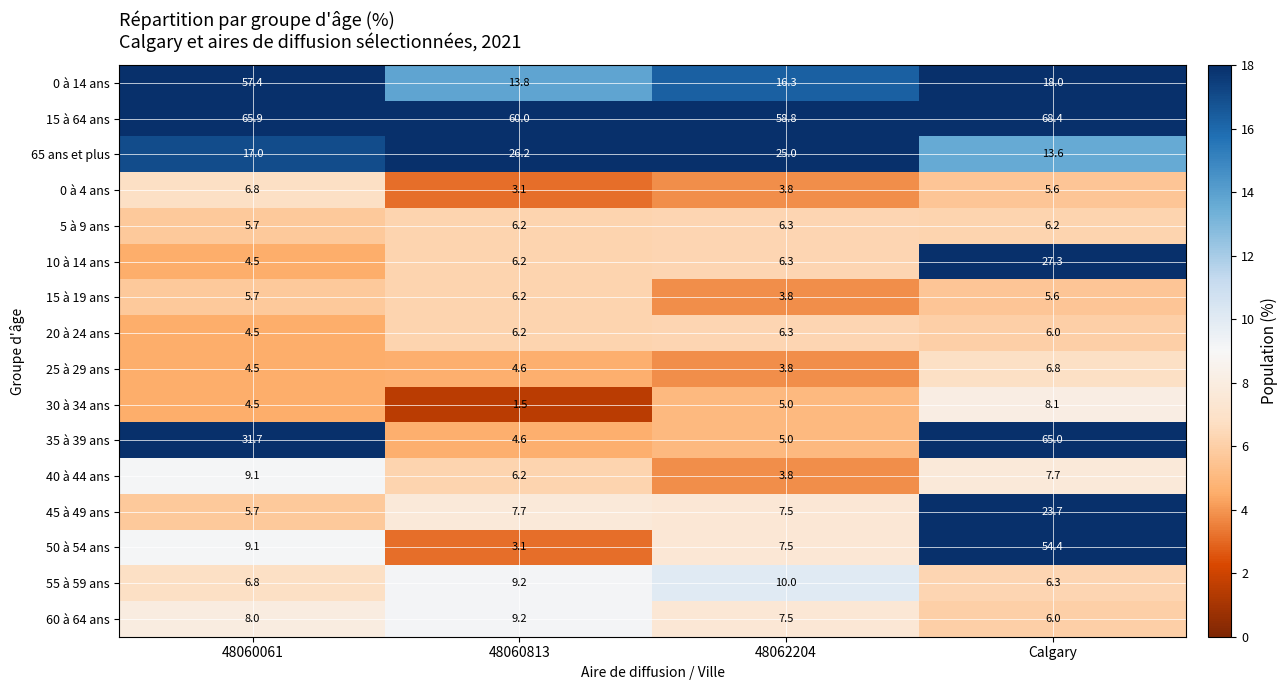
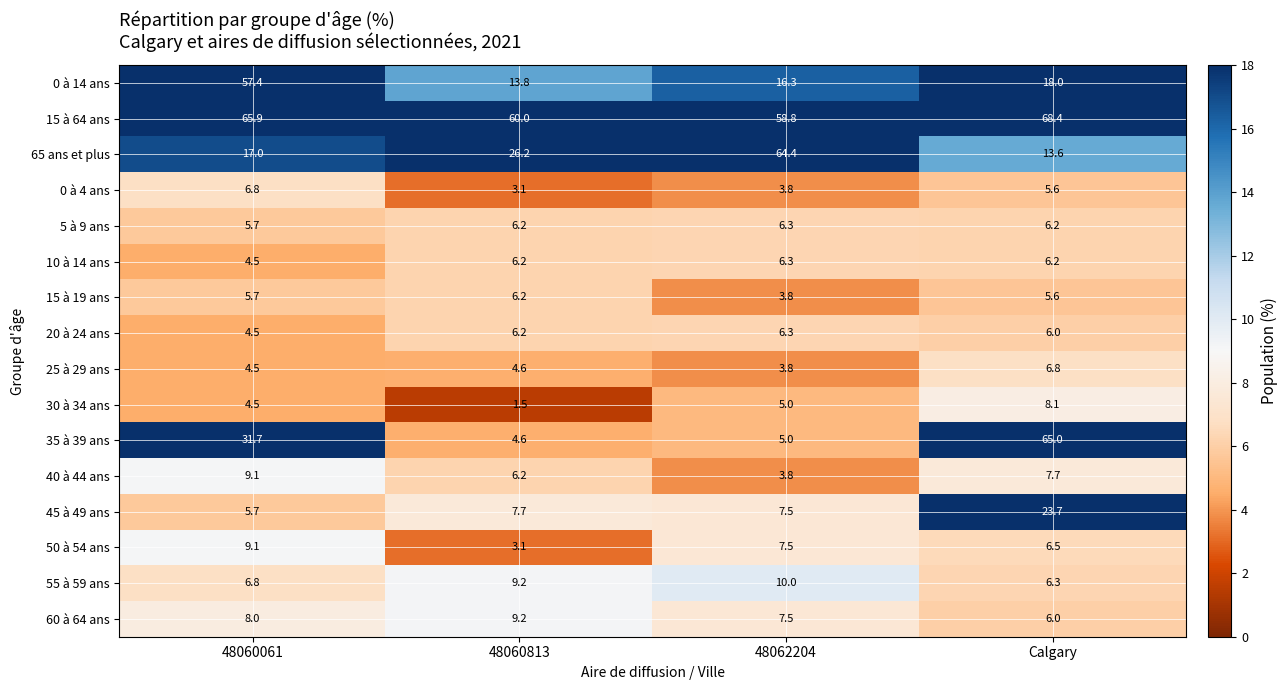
  {
    "0 à 14 ans": {
      "48060061": 57.4,
      "48060813": 13.8,
      "48062204": 16.3,
      "Calgary": 18.0
    },
    "15 à 64 ans": {
      "48060061": 65.9,
      "48060813": 60.0,
      "48062204": 58.8,
      "Calgary": 68.4
    },
    "65 ans et plus": {
      "48060061": 17.0,
      "48060813": 26.2,
-     "48062204": 25.0,
+     "48062204": 64.4,
      "Calgary": 13.6
    },
    "0 à 4 ans": {
      "48060061": 6.8,
      "48060813": 3.1,
      "48062204": 3.8,
      "Calgary": 5.6
    },
    "5 à 9 ans": {
      "48060061": 5.7,
      "48060813": 6.2,
      "48062204": 6.3,
      "Calgary": 6.2
    },
    "10 à 14 ans": {
      "48060061": 4.5,
      "48060813": 6.2,
      "48062204": 6.3,
-     "Calgary": 27.3
+     "Calgary": 6.2
    },
    "15 à 19 ans": {
      "48060061": 5.7,
      "48060813": 6.2,
      "48062204": 3.8,
      "Calgary": 5.6
    },
    "20 à 24 ans": {
      "48060061": 4.5,
      "48060813": 6.2,
      "48062204": 6.3,
      "Calgary": 6.0
    },
    "25 à 29 ans": {
      "48060061": 4.5,
      "48060813": 4.6,
      "48062204": 3.8,
      "Calgary": 6.8
    },
    "30 à 34 ans": {
      "48060061": 4.5,
      "48060813": 1.5,
      "48062204": 5.0,
      "Calgary": 8.1
    },
    "35 à 39 ans": {
      "48060061": 31.7,
      "48060813": 4.6,
      "48062204": 5.0,
      "Calgary": 65.0
    },
    "40 à 44 ans": {
      "48060061": 9.1,
      "48060813": 6.2,
      "48062204": 3.8,
      "Calgary": 7.7
    },
    "45 à 49 ans": {
      "48060061": 5.7,
      "48060813": 7.7,
      "48062204": 7.5,
      "Calgary": 23.7
    },
    "50 à 54 ans": {
      "48060061": 9.1,
      "48060813": 3.1,
      "48062204": 7.5,
-     "Calgary": 54.4
+     "Calgary": 6.5
    },
    "55 à 59 ans": {
      "48060061": 6.8,
      "48060813": 9.2,
      "48062204": 10.0,
      "Calgary": 6.3
    },
    "60 à 64 ans": {
      "48060061": 8.0,
      "48060813": 9.2,
      "48062204": 7.5,
      "Calgary": 6.0
    }
  }
